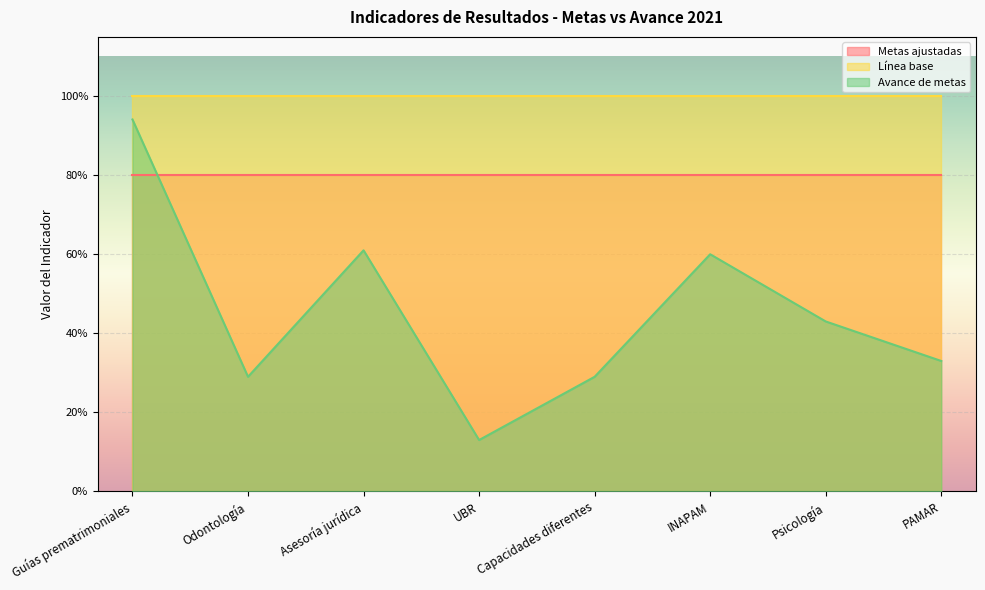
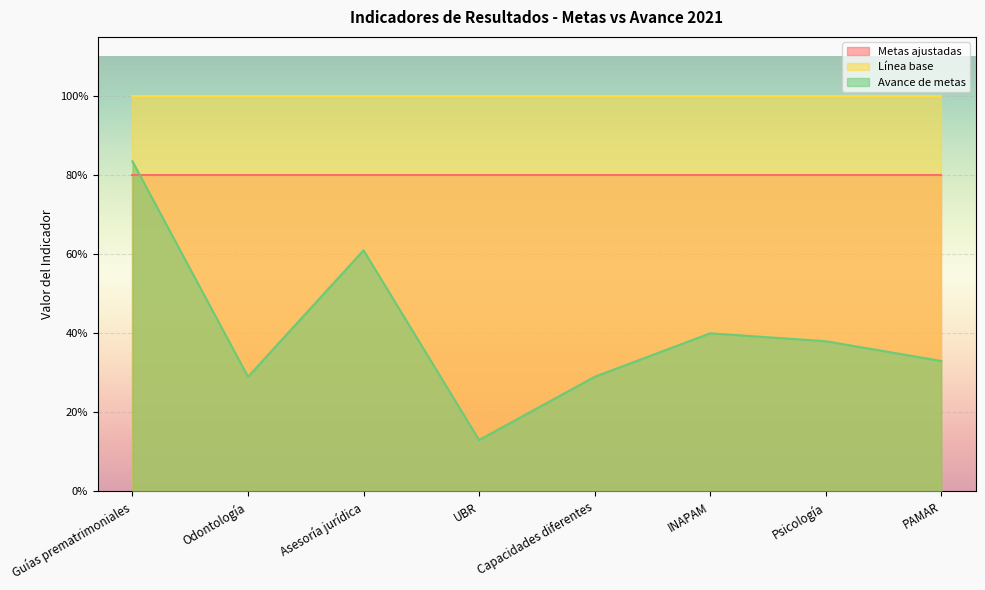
  {
    "Metas ajustadas": {
      "Guías prematrimoniales": "80%",
      "Odontología": "80%",
      "Asesoría jurídica": "80%",
      "UBR": "80%",
      "Capacidades diferentes": "80%",
      "INAPAM": "80%",
      "Psicología": "80%",
      "PAMAR": "80%"
    },
    "Línea base": {
      "Guías prematrimoniales": "100%",
      "Odontología": "100%",
      "Asesoría jurídica": "100%",
      "UBR": "100%",
      "Capacidades diferentes": "100%",
      "INAPAM": "100%",
      "Psicología": "100%",
      "PAMAR": "100%"
    },
    "Avance de metas": {
-     "Guías prematrimoniales": "94%",
+     "Guías prematrimoniales": "84%",
      "Odontología": "29%",
      "Asesoría jurídica": "61%",
      "UBR": "13%",
      "Capacidades diferentes": "29%",
-     "INAPAM": "60%",
-     "Psicología": "43%",
+     "INAPAM": "40%",
+     "Psicología": "38%",
      "PAMAR": "33%"
    }
  }
